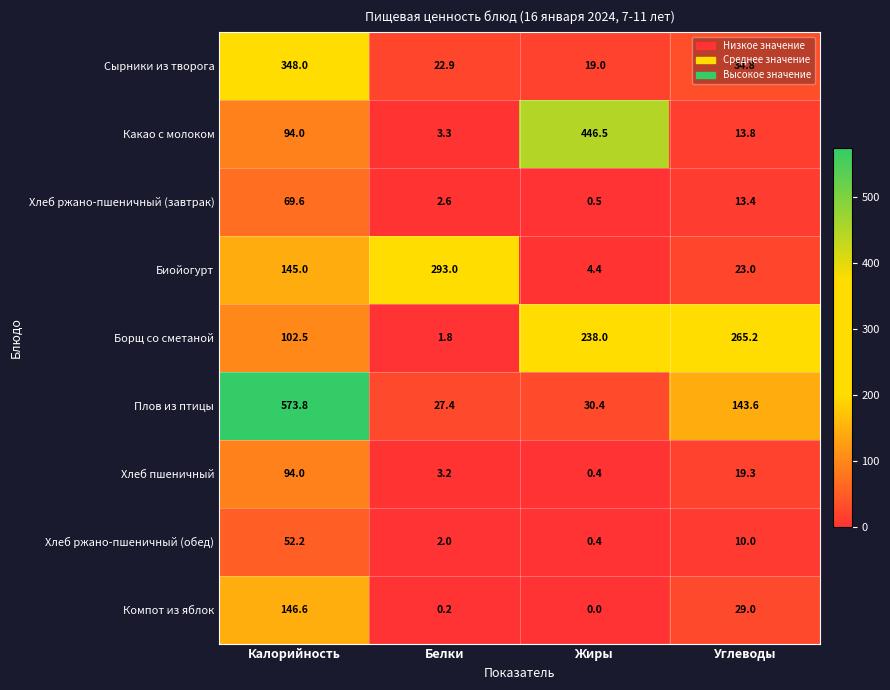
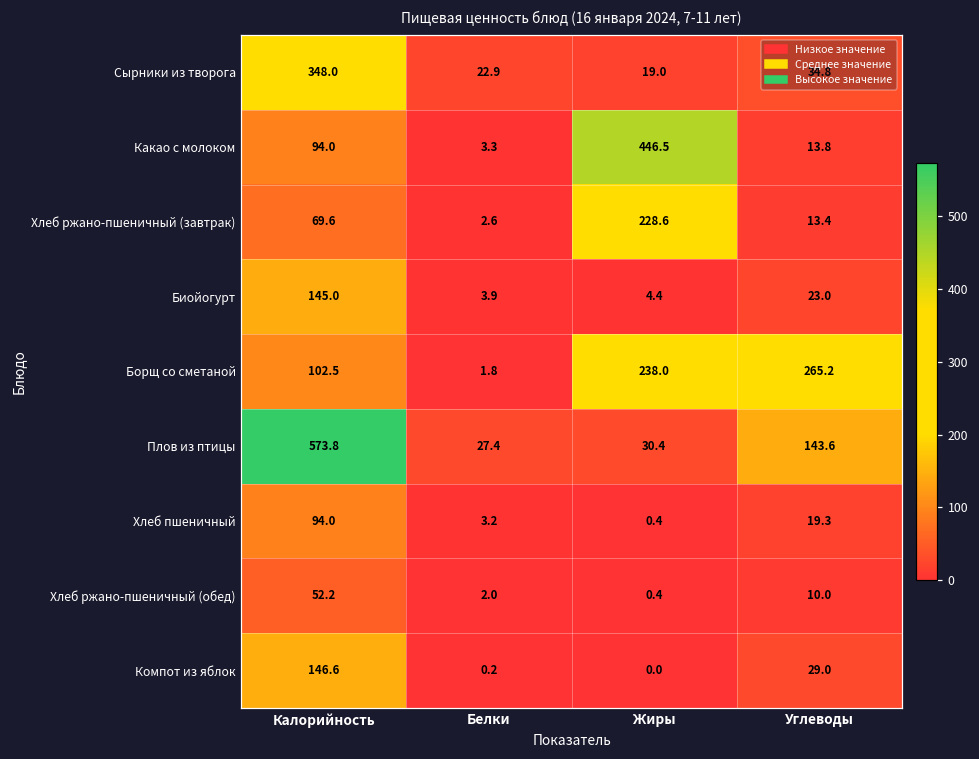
  {
    "Сырники из творога": {
      "Калорийность": 348.0,
      "Белки": 22.9,
      "Жиры": 19.0
    },
    "Какао с молоком": {
      "Калорийность": 94.0,
      "Белки": 3.3,
      "Жиры": 446.5,
      "Углеводы": 13.8
    },
    "Хлеб ржано-пшеничный (завтрак)": {
      "Калорийность": 69.6,
      "Белки": 2.6,
-     "Жиры": 0.5,
+     "Жиры": 228.6,
      "Углеводы": 13.4
    },
    "Биойогурт": {
      "Калорийность": 145.0,
-     "Белки": 293.0,
+     "Белки": 3.9,
      "Жиры": 4.4,
      "Углеводы": 23.0
    },
    "Борщ со сметаной": {
      "Калорийность": 102.5,
      "Белки": 1.8,
      "Жиры": 238.0,
      "Углеводы": 265.2
    },
    "Плов из птицы": {
      "Калорийность": 573.8,
      "Белки": 27.4,
      "Жиры": 30.4,
      "Углеводы": 143.6
    },
    "Хлеб пшеничный": {
      "Калорийность": 94.0,
      "Белки": 3.2,
      "Жиры": 0.4,
      "Углеводы": 19.3
    },
    "Хлеб ржано-пшеничный (обед)": {
      "Калорийность": 52.2,
      "Белки": 2.0,
      "Жиры": 0.4,
      "Углеводы": 10.0
    },
    "Компот из яблок": {
      "Калорийность": 146.6,
      "Белки": 0.2,
      "Жиры": 0.0,
      "Углеводы": 29.0
    }
  }
